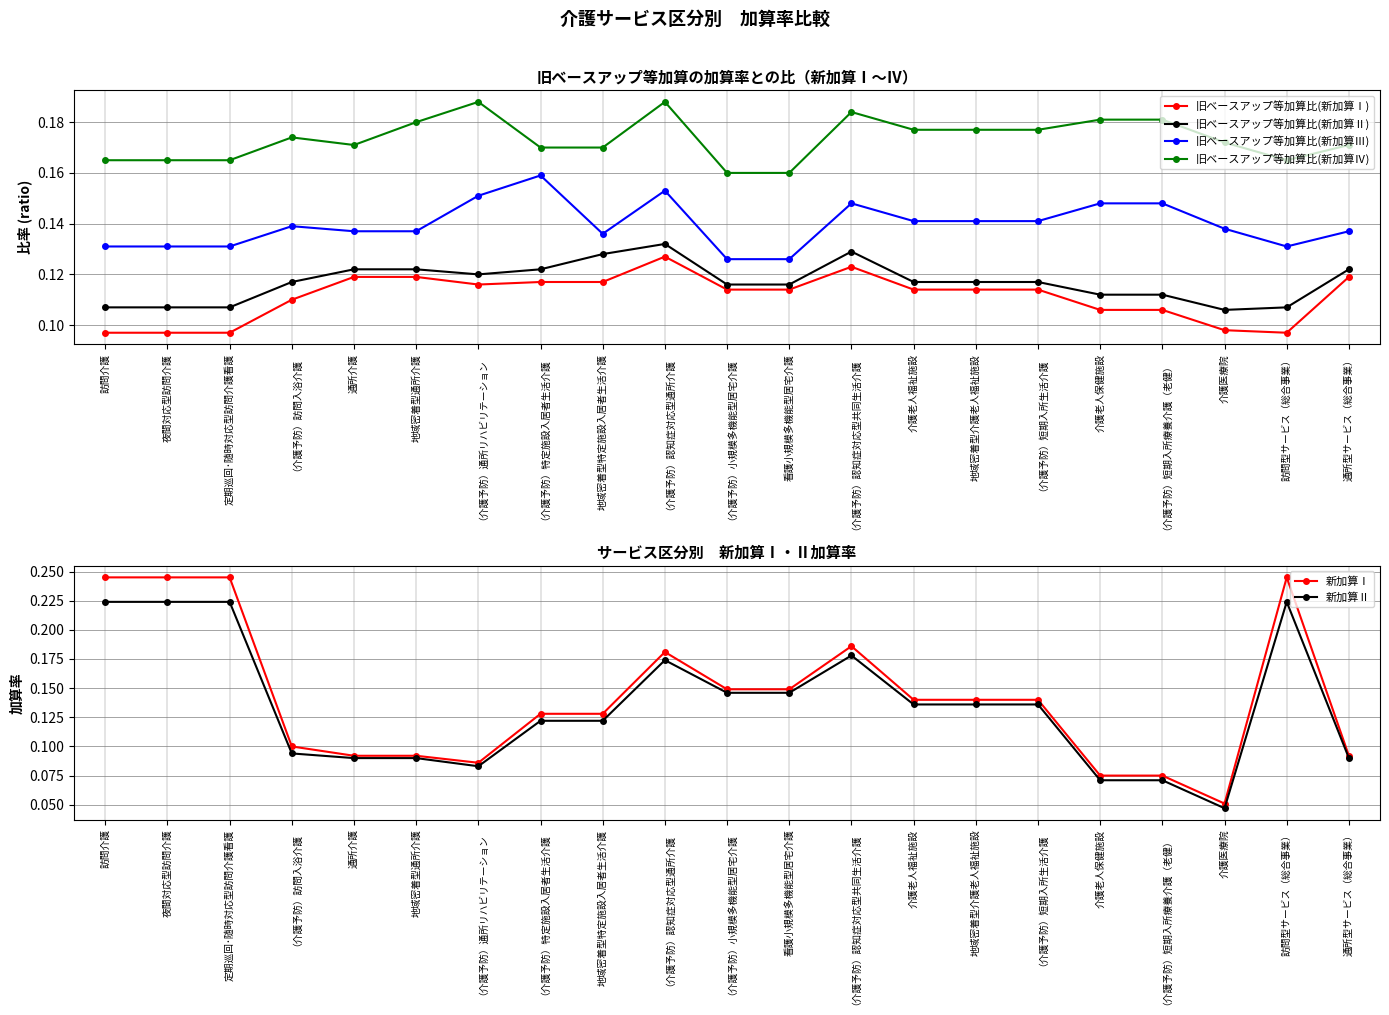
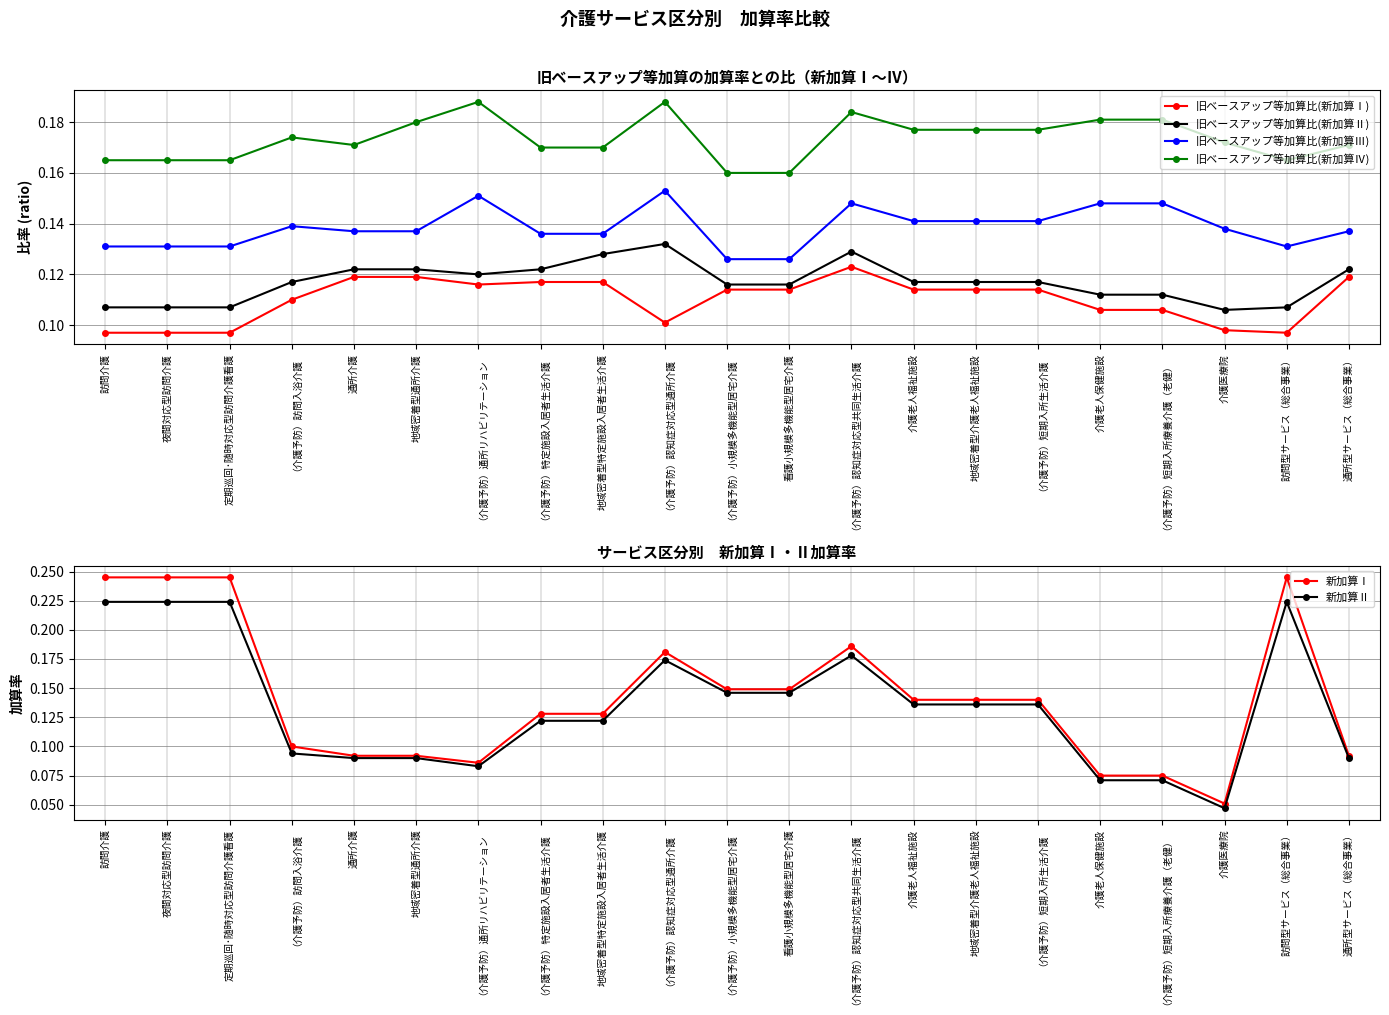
  {
    "旧ベースアップ等加算の加算率との比（新加算Ⅰ～Ⅳ）": {
      "旧ベースアップ等加算比(新加算Ⅰ)": {
        "訪問介護": 0.097,
        "夜間対応型訪問介護": 0.097,
        "定期巡回･随時対応型訪問介護看護": 0.097,
        "（介護予防）訪問入浴介護": 0.110,
        "通所介護": 0.119,
        "地域密着型通所介護": 0.119,
        "（介護予防）通所リハビリテーション": 0.116,
        "（介護予防）特定施設入居者生活介護": 0.117,
        "地域密着型特定施設入居者生活介護": 0.117,
-       "（介護予防）認知症対応型通所介護": 0.127,
+       "（介護予防）認知症対応型通所介護": 0.101,
        "（介護予防）小規模多機能型居宅介護": 0.114,
        "看護小規模多機能型居宅介護": 0.114,
        "（介護予防）認知症対応型共同生活介護": 0.123,
        "介護老人福祉施設": 0.114,
        "地域密着型介護老人福祉施設": 0.114,
        "（介護予防）短期入所生活介護": 0.114,
        "介護老人保健施設": 0.106,
        "（介護予防）短期入所療養介護（老健）": 0.106,
        "介護医療院": 0.098,
        "訪問型サービス（総合事業）": 0.097,
        "通所型サービス（総合事業）": 0.119
      },
      "旧ベースアップ等加算比(新加算Ⅱ)": {
        "訪問介護": 0.107,
        "夜間対応型訪問介護": 0.107,
        "定期巡回･随時対応型訪問介護看護": 0.107,
        "（介護予防）訪問入浴介護": 0.117,
        "通所介護": 0.122,
        "地域密着型通所介護": 0.122,
        "（介護予防）通所リハビリテーション": 0.120,
        "（介護予防）特定施設入居者生活介護": 0.122,
        "地域密着型特定施設入居者生活介護": 0.128,
        "（介護予防）認知症対応型通所介護": 0.132,
        "（介護予防）小規模多機能型居宅介護": 0.116,
        "看護小規模多機能型居宅介護": 0.116,
        "（介護予防）認知症対応型共同生活介護": 0.129,
        "介護老人福祉施設": 0.117,
        "地域密着型介護老人福祉施設": 0.117,
        "（介護予防）短期入所生活介護": 0.117,
        "介護老人保健施設": 0.112,
        "（介護予防）短期入所療養介護（老健）": 0.112,
        "介護医療院": 0.106,
        "訪問型サービス（総合事業）": 0.107,
        "通所型サービス（総合事業）": 0.122
      },
      "旧ベースアップ等加算比(新加算Ⅲ)": {
        "訪問介護": 0.131,
        "夜間対応型訪問介護": 0.131,
        "定期巡回･随時対応型訪問介護看護": 0.131,
        "（介護予防）訪問入浴介護": 0.139,
        "通所介護": 0.137,
        "地域密着型通所介護": 0.137,
        "（介護予防）通所リハビリテーション": 0.151,
-       "（介護予防）特定施設入居者生活介護": 0.159,
+       "（介護予防）特定施設入居者生活介護": 0.136,
        "地域密着型特定施設入居者生活介護": 0.136,
        "（介護予防）認知症対応型通所介護": 0.153,
        "（介護予防）小規模多機能型居宅介護": 0.126,
        "看護小規模多機能型居宅介護": 0.126,
        "（介護予防）認知症対応型共同生活介護": 0.148,
        "介護老人福祉施設": 0.141,
        "地域密着型介護老人福祉施設": 0.141,
        "（介護予防）短期入所生活介護": 0.141,
        "介護老人保健施設": 0.148,
        "（介護予防）短期入所療養介護（老健）": 0.148,
        "介護医療院": 0.138,
        "訪問型サービス（総合事業）": 0.131,
        "通所型サービス（総合事業）": 0.137
      },
      "旧ベースアップ等加算比(新加算Ⅳ)": {
        "訪問介護": 0.165,
        "夜間対応型訪問介護": 0.165,
        "定期巡回･随時対応型訪問介護看護": 0.165,
        "（介護予防）訪問入浴介護": 0.174,
        "通所介護": 0.171,
        "地域密着型通所介護": 0.180,
        "（介護予防）通所リハビリテーション": 0.188,
        "（介護予防）特定施設入居者生活介護": 0.170,
        "地域密着型特定施設入居者生活介護": 0.170,
        "（介護予防）認知症対応型通所介護": 0.188,
        "（介護予防）小規模多機能型居宅介護": 0.160,
        "看護小規模多機能型居宅介護": 0.160,
        "（介護予防）認知症対応型共同生活介護": 0.184,
        "介護老人福祉施設": 0.177,
        "地域密着型介護老人福祉施設": 0.177,
        "（介護予防）短期入所生活介護": 0.177,
        "介護老人保健施設": 0.181
      }
    },
    "サービス区分別 新加算Ⅰ・Ⅱ加算率": {
      "新加算Ⅰ": {
        "訪問介護": 0.245,
        "夜間対応型訪問介護": 0.245,
        "定期巡回･随時対応型訪問介護看護": 0.245,
        "（介護予防）訪問入浴介護": 0.100,
        "（介護予防）通所リハビリテーション": 0.086,
        "（介護予防）特定施設入居者生活介護": 0.128,
        "地域密着型特定施設入居者生活介護": 0.128,
        "（介護予防）認知症対応型通所介護": 0.181,
        "（介護予防）小規模多機能型居宅介護": 0.149,
        "看護小規模多機能型居宅介護": 0.149,
        "（介護予防）認知症対応型共同生活介護": 0.186,
        "介護老人福祉施設": 0.140,
        "地域密着型介護老人福祉施設": 0.140,
        "（介護予防）短期入所生活介護": 0.140,
        "介護老人保健施設": 0.075,
        "（介護予防）短期入所療養介護（老健）": 0.075,
        "介護医療院": 0.051,
        "訪問型サービス（総合事業）": 0.245
      },
      "新加算Ⅱ": {
        "訪問介護": 0.224,
        "夜間対応型訪問介護": 0.224,
        "定期巡回･随時対応型訪問介護看護": 0.224,
        "（介護予防）訪問入浴介護": 0.094,
        "（介護予防）通所リハビリテーション": 0.083,
        "（介護予防）特定施設入居者生活介護": 0.122,
        "地域密着型特定施設入居者生活介護": 0.122,
        "（介護予防）認知症対応型通所介護": 0.174,
        "（介護予防）小規模多機能型居宅介護": 0.146,
        "看護小規模多機能型居宅介護": 0.146,
        "（介護予防）認知症対応型共同生活介護": 0.178,
        "介護老人福祉施設": 0.136,
        "地域密着型介護老人福祉施設": 0.136,
        "（介護予防）短期入所生活介護": 0.136,
        "介護老人保健施設": 0.071,
        "（介護予防）短期入所療養介護（老健）": 0.071,
        "介護医療院": 0.047,
        "訪問型サービス（総合事業）": 0.224
      }
    }
  }
